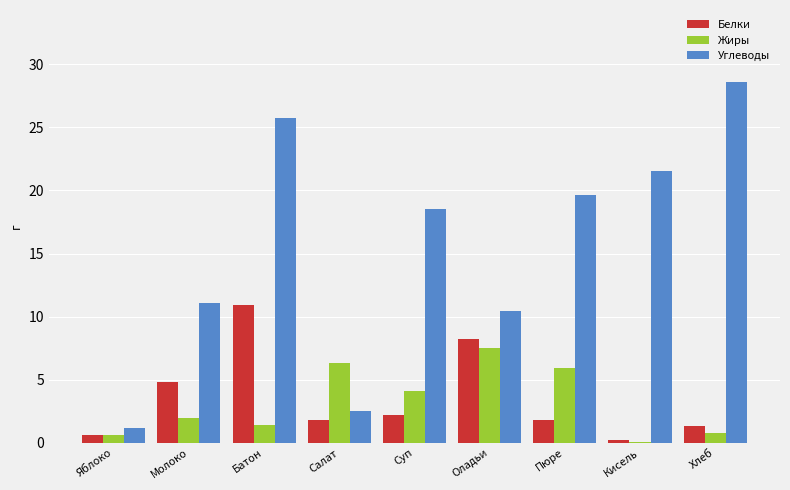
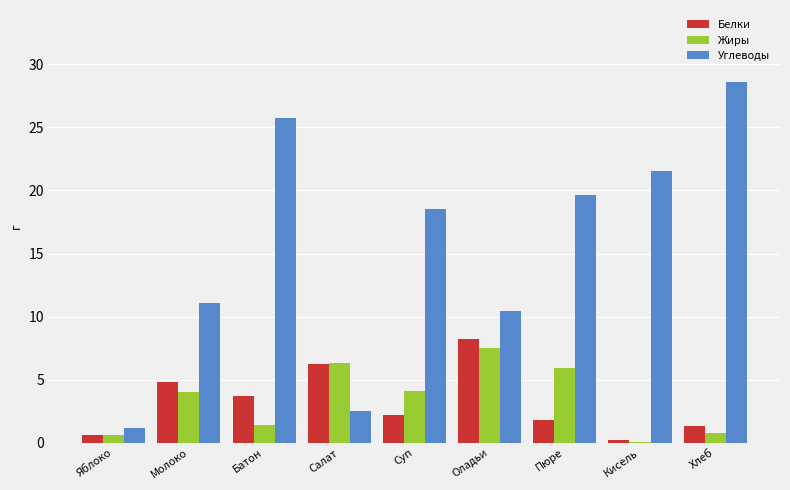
  {
    "Белки": {
      "Яблоко": 0.6,
      "Молоко": 4.8,
-     "Батон": 11.0,
-     "Салат": 1.8,
+     "Батон": 3.8,
+     "Салат": 6.2,
      "Суп": 2.2,
      "Оладьи": 8.2,
      "Пюре": 1.8,
      "Кисель": 0.2,
      "Хлеб": 1.3
    },
    "Жиры": {
      "Яблоко": 0.6,
-     "Молоко": 2,
+     "Молоко": 4,
      "Батон": 1.5,
      "Салат": 6.3,
      "Суп": 4,
      "Оладьи": 7.5,
      "Пюре": 6,
      "Хлеб": 0.8
    },
    "Углеводы": {
      "Яблоко": 1.2,
      "Молоко": 11.1,
      "Батон": 25.7,
      "Салат": 2.6,
      "Суп": 18.5,
      "Оладьи": 10.5,
      "Пюре": 19.6,
      "Кисель": 21.5,
      "Хлеб": 28.6
    }
  }
